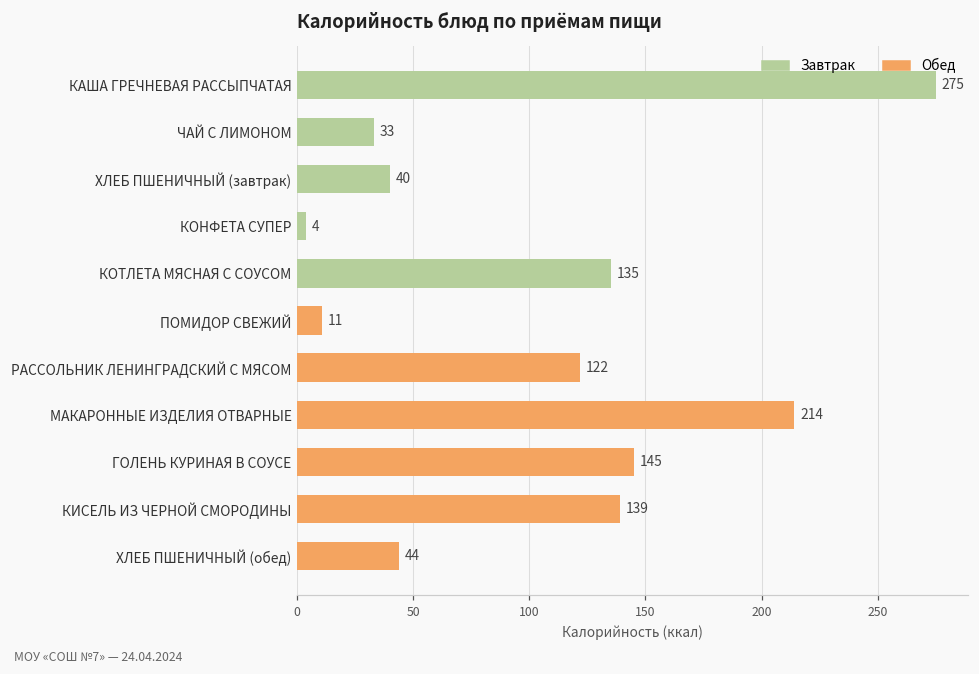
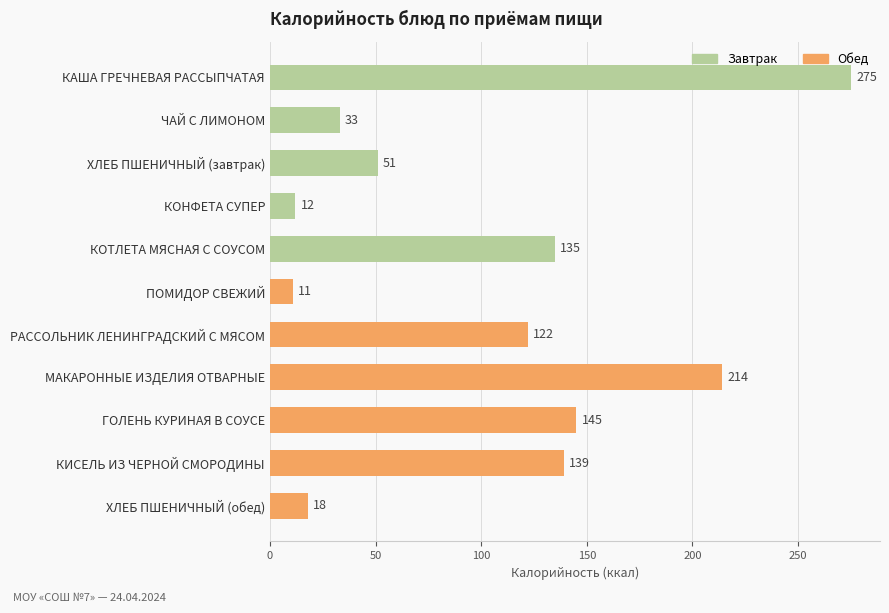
  {
    "КАША ГРЕЧНЕВАЯ РАССЫПЧАТАЯ": 275,
    "ЧАЙ С ЛИМОНОМ": 33,
-   "ХЛЕБ ПШЕНИЧНЫЙ (завтрак)": 40,
-   "КОНФЕТА СУПЕР": 4,
+   "ХЛЕБ ПШЕНИЧНЫЙ (завтрак)": 51,
+   "КОНФЕТА СУПЕР": 12,
    "КОТЛЕТА МЯСНАЯ С СОУСОМ": 135,
    "ПОМИДОР СВЕЖИЙ": 11,
    "РАССОЛЬНИК ЛЕНИНГРАДСКИЙ С МЯСОМ": 122,
    "МАКАРОННЫЕ ИЗДЕЛИЯ ОТВАРНЫЕ": 214,
    "ГОЛЕНЬ КУРИНАЯ В СОУСЕ": 145,
    "КИСЕЛЬ ИЗ ЧЕРНОЙ СМОРОДИНЫ": 139,
-   "ХЛЕБ ПШЕНИЧНЫЙ (обед)": 44
+   "ХЛЕБ ПШЕНИЧНЫЙ (обед)": 18
  }
